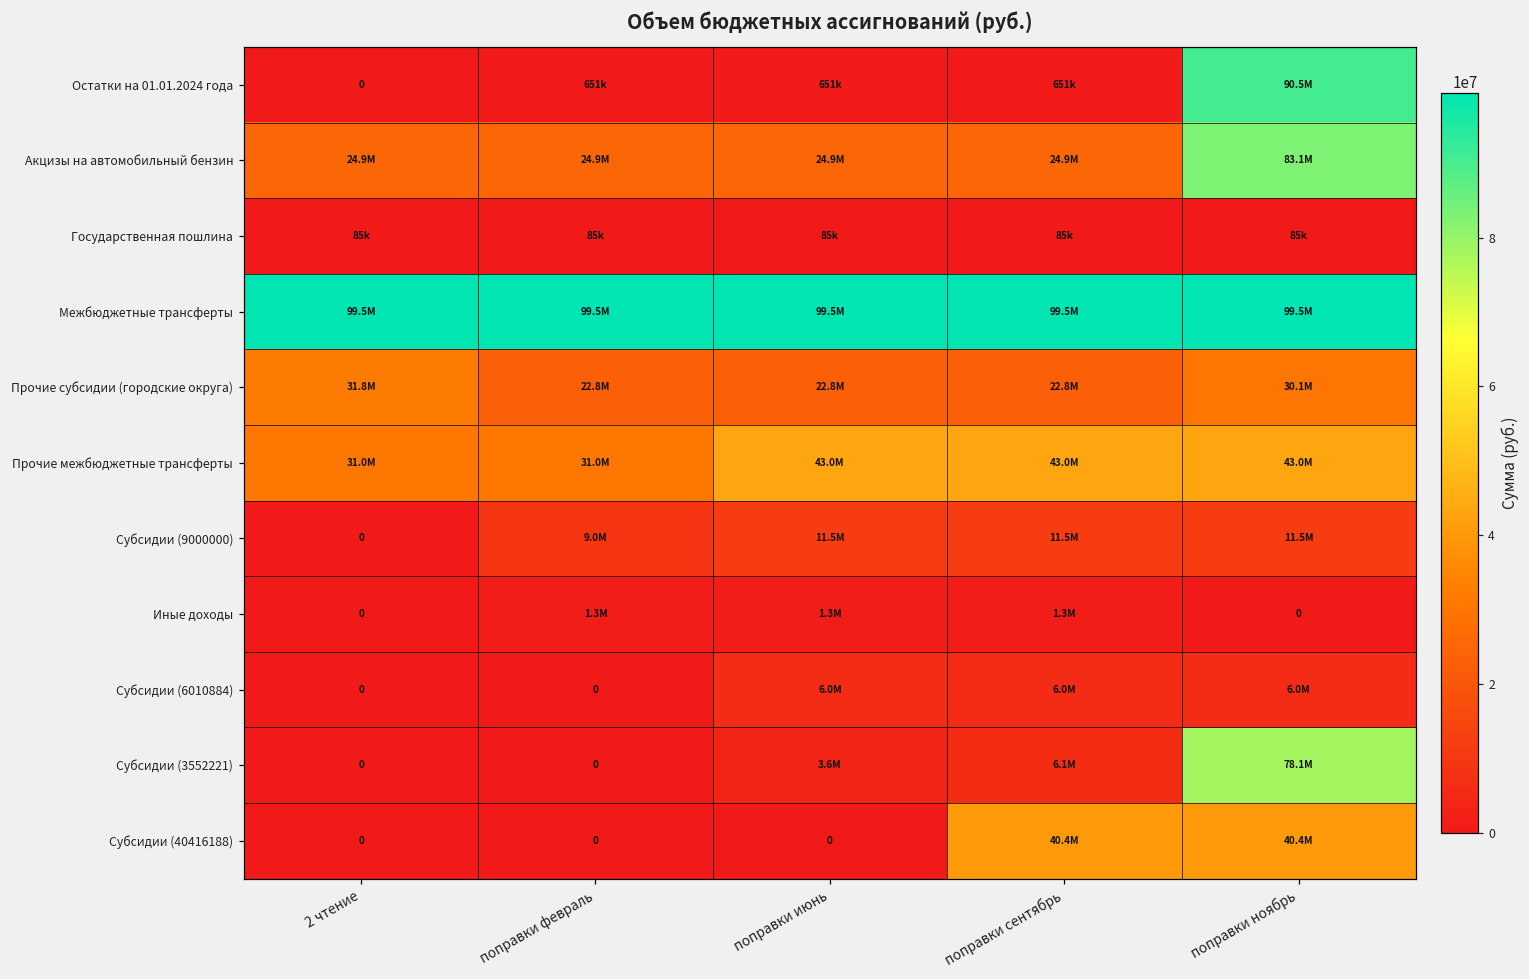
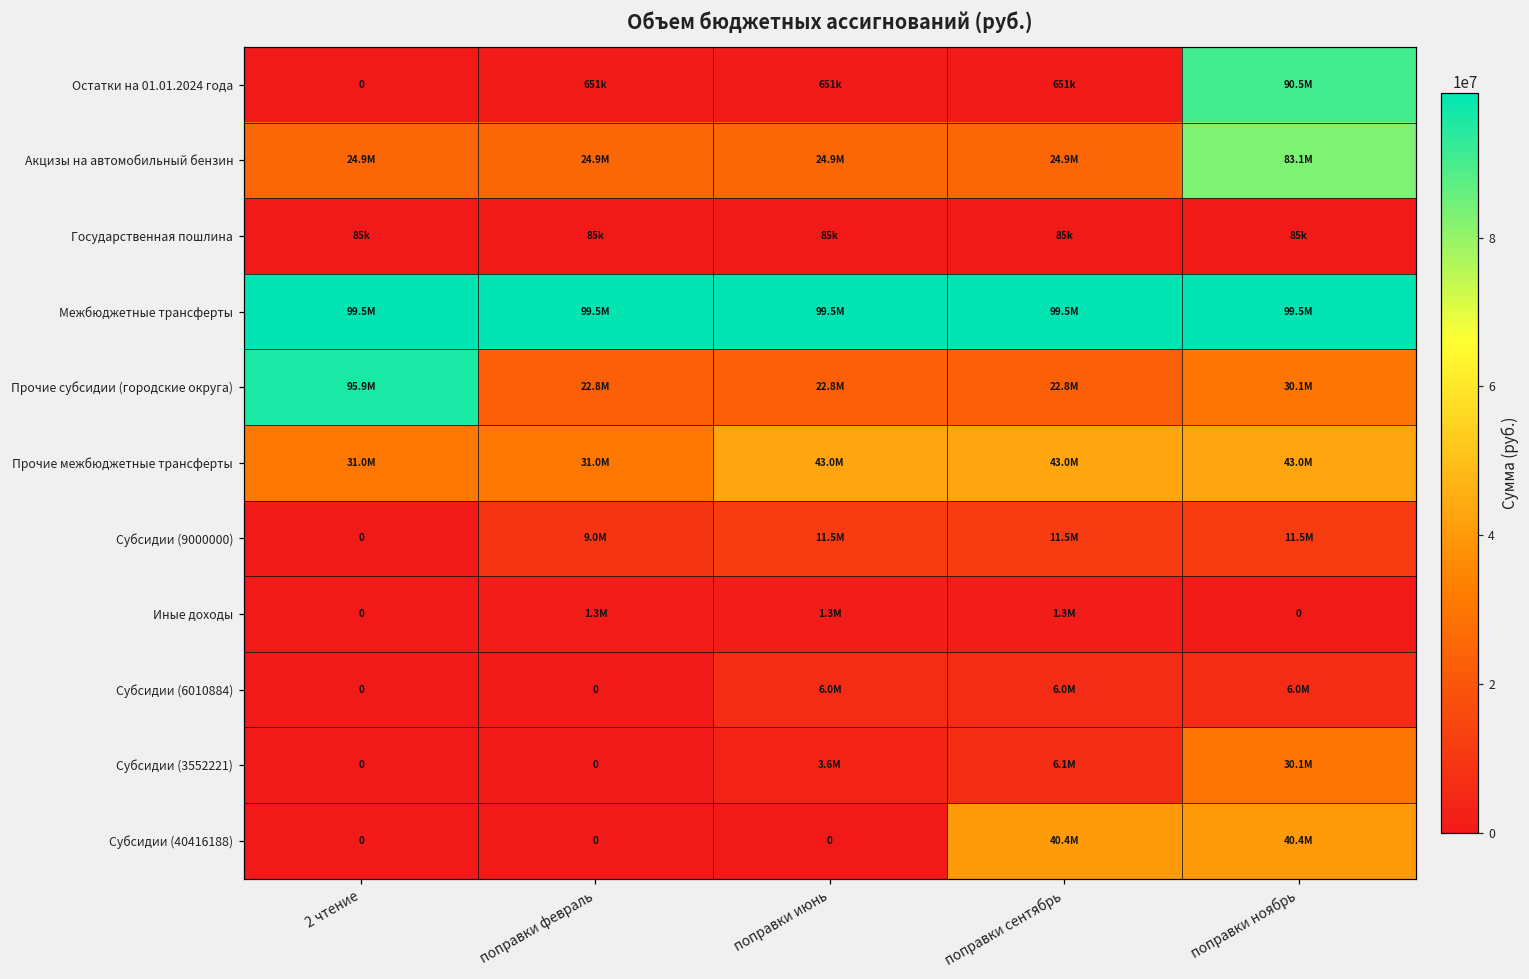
  {
    "Остатки на 01.01.2024 года": {
      "2 чтение": "0",
      "поправки февраль": "651k",
      "поправки июнь": "651k",
      "поправки сентябрь": "651k",
      "поправки ноябрь": "90.5M"
    },
    "Акцизы на автомобильный бензин": {
      "2 чтение": "24.9M",
      "поправки февраль": "24.9M",
      "поправки июнь": "24.9M",
      "поправки сентябрь": "24.9M",
      "поправки ноябрь": "83.1M"
    },
    "Государственная пошлина": {
      "2 чтение": "85k",
      "поправки февраль": "85k",
      "поправки июнь": "85k",
      "поправки сентябрь": "85k",
      "поправки ноябрь": "85k"
    },
    "Межбюджетные трансферты": {
      "2 чтение": "99.5M",
      "поправки февраль": "99.5M",
      "поправки июнь": "99.5M",
      "поправки сентябрь": "99.5M",
      "поправки ноябрь": "99.5M"
    },
    "Прочие субсидии (городские округа)": {
-     "2 чтение": "31.8M",
+     "2 чтение": "95.9M",
      "поправки февраль": "22.8M",
      "поправки июнь": "22.8M",
      "поправки сентябрь": "22.8M",
      "поправки ноябрь": "30.1M"
    },
    "Прочие межбюджетные трансферты": {
      "2 чтение": "31.0M",
      "поправки февраль": "31.0M",
      "поправки июнь": "43.0M",
      "поправки сентябрь": "43.0M",
      "поправки ноябрь": "43.0M"
    },
    "Субсидии (9000000)": {
      "2 чтение": "0",
      "поправки февраль": "9.0M",
      "поправки июнь": "11.5M",
      "поправки сентябрь": "11.5M",
      "поправки ноябрь": "11.5M"
    },
    "Иные доходы": {
      "2 чтение": "0",
      "поправки февраль": "1.3M",
      "поправки июнь": "1.3M",
      "поправки сентябрь": "1.3M",
      "поправки ноябрь": "0"
    },
    "Субсидии (6010884)": {
      "2 чтение": "0",
      "поправки февраль": "0",
      "поправки июнь": "6.0M",
      "поправки сентябрь": "6.0M",
      "поправки ноябрь": "6.0M"
    },
    "Субсидии (3552221)": {
      "2 чтение": "0",
      "поправки февраль": "0",
      "поправки июнь": "3.6M",
      "поправки сентябрь": "6.1M",
-     "поправки ноябрь": "78.1M"
+     "поправки ноябрь": "30.1M"
    },
    "Субсидии (40416188)": {
      "2 чтение": "0",
      "поправки февраль": "0",
      "поправки июнь": "0",
      "поправки сентябрь": "40.4M",
      "поправки ноябрь": "40.4M"
    }
  }
